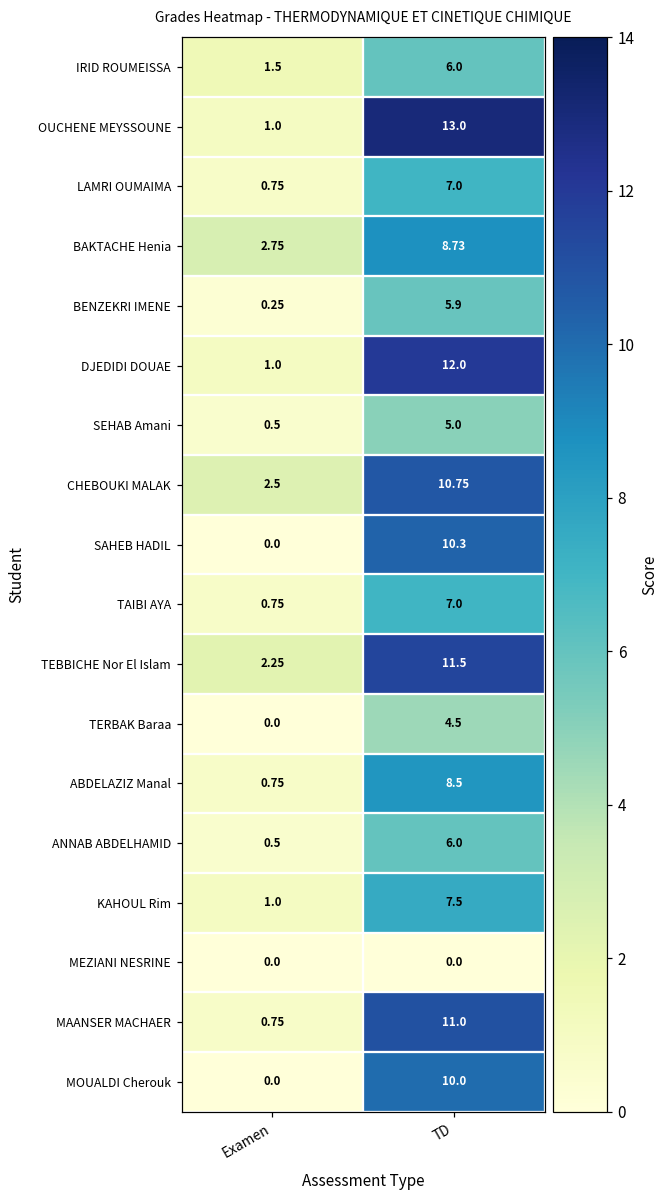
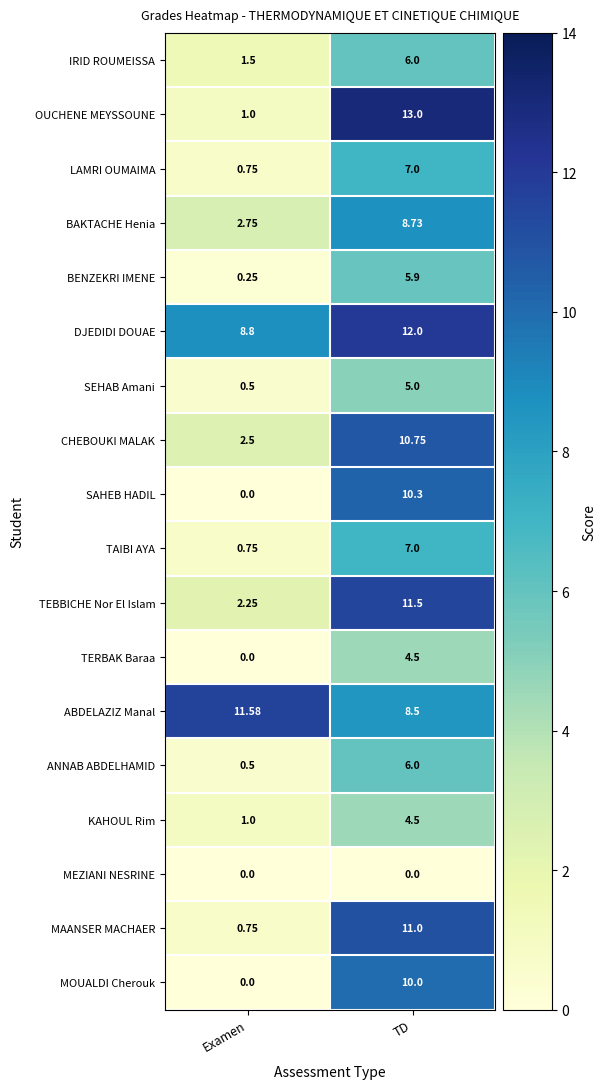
  {
    "IRID ROUMEISSA": {
      "Examen": 1.5,
      "TD": 6.0
    },
    "OUCHENE MEYSSOUNE": {
      "Examen": 1.0,
      "TD": 13.0
    },
    "LAMRI OUMAIMA": {
      "Examen": 0.75,
      "TD": 7.0
    },
    "BAKTACHE Henia": {
      "Examen": 2.75,
      "TD": 8.73
    },
    "BENZEKRI IMENE": {
      "Examen": 0.25,
      "TD": 5.9
    },
    "DJEDIDI DOUAE": {
-     "Examen": 1.0,
+     "Examen": 8.8,
      "TD": 12.0
    },
    "SEHAB Amani": {
      "Examen": 0.5,
      "TD": 5.0
    },
    "CHEBOUKI MALAK": {
      "Examen": 2.5,
      "TD": 10.75
    },
    "SAHEB HADIL": {
      "Examen": 0.0,
      "TD": 10.3
    },
    "TAIBI AYA": {
      "Examen": 0.75,
      "TD": 7.0
    },
    "TEBBICHE Nor El Islam": {
      "Examen": 2.25,
      "TD": 11.5
    },
    "TERBAK Baraa": {
      "Examen": 0.0,
      "TD": 4.5
    },
    "ABDELAZIZ Manal": {
-     "Examen": 0.75,
+     "Examen": 11.58,
      "TD": 8.5
    },
    "ANNAB ABDELHAMID": {
      "Examen": 0.5,
      "TD": 6.0
    },
    "KAHOUL Rim": {
      "Examen": 1.0,
-     "TD": 7.5
+     "TD": 4.5
    },
    "MEZIANI NESRINE": {
      "Examen": 0.0,
      "TD": 0.0
    },
    "MAANSER MACHAER": {
      "Examen": 0.75,
      "TD": 11.0
    },
    "MOUALDI Cherouk": {
      "Examen": 0.0,
      "TD": 10.0
    }
  }
